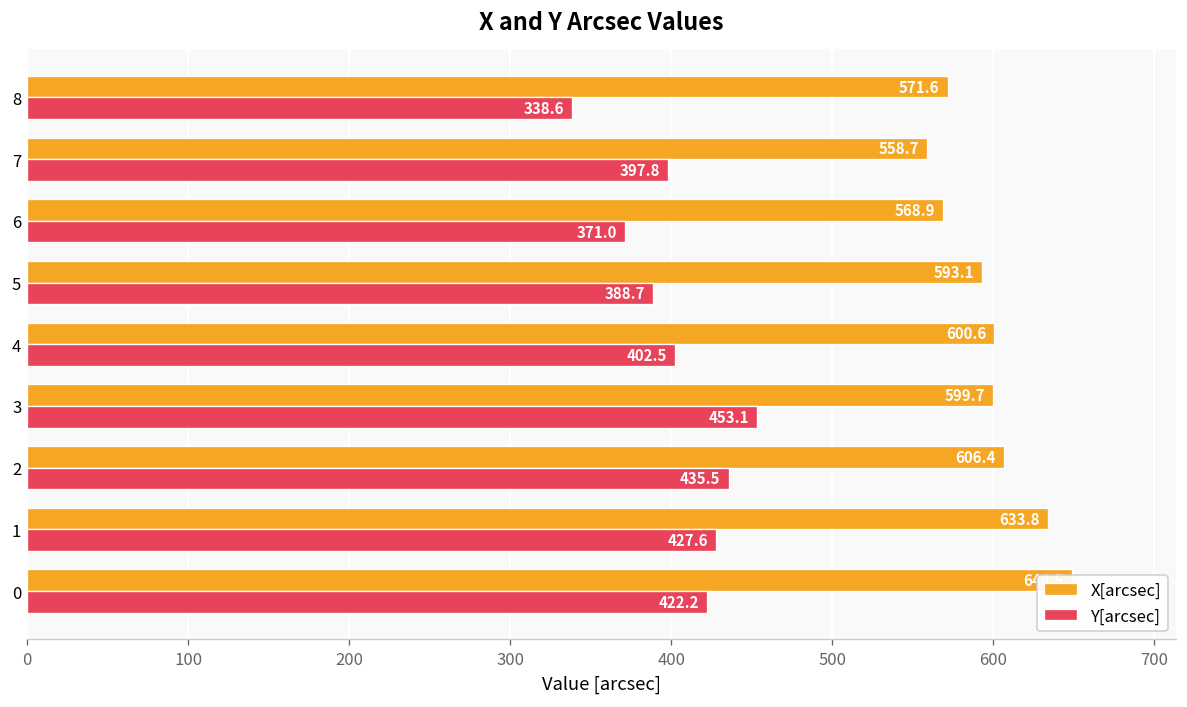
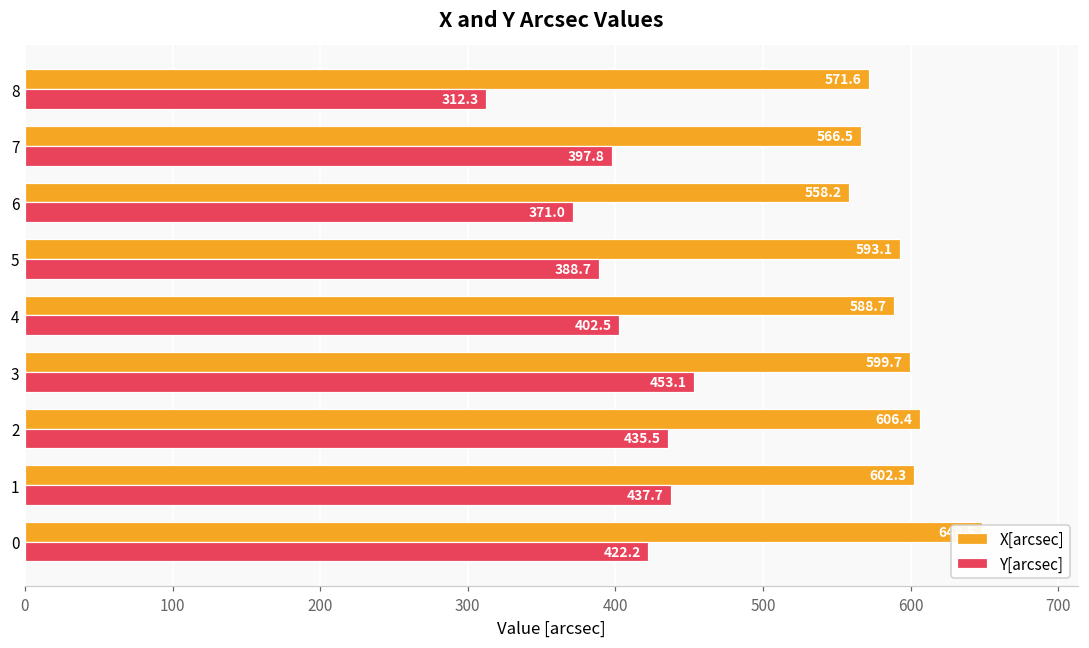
  {
    "X[arcsec]": {
      "8": 571.6,
-     "7": 558.7,
-     "6": 568.9,
+     "7": 566.5,
+     "6": 558.2,
      "5": 593.1,
-     "4": 600.6,
+     "4": 588.7,
      "3": 599.7,
      "2": 606.4,
-     "1": 633.8
+     "1": 602.3
    },
    "Y[arcsec]": {
-     "8": 338.6,
+     "8": 312.3,
      "7": 397.8,
      "6": 371.0,
      "5": 388.7,
      "4": 402.5,
      "3": 453.1,
      "2": 435.5,
-     "1": 427.6,
+     "1": 437.7,
      "0": 422.2
    }
  }
